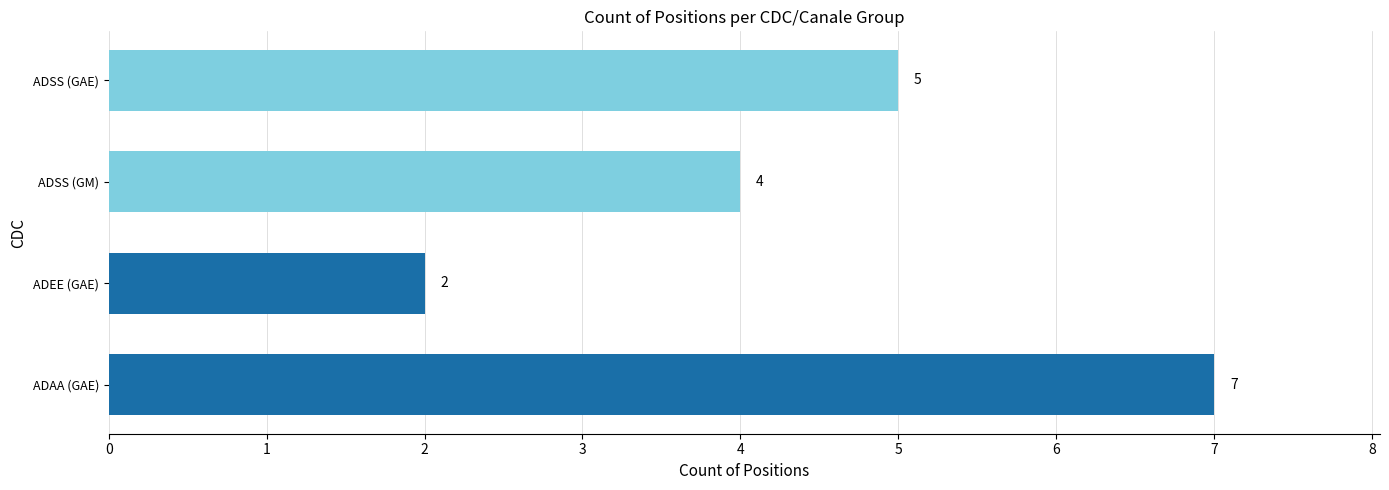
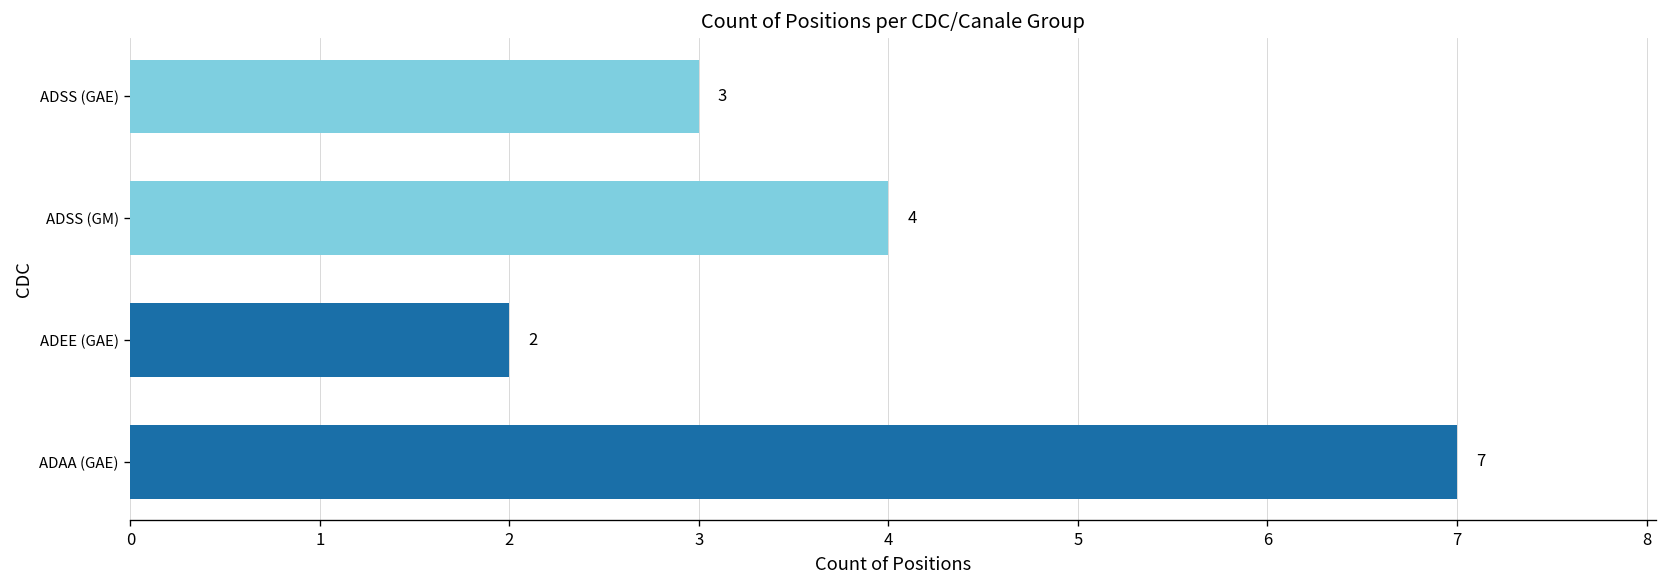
  {
-   "ADSS (GAE)": 5,
+   "ADSS (GAE)": 3,
    "ADSS (GM)": 4,
    "ADEE (GAE)": 2,
    "ADAA (GAE)": 7
  }
